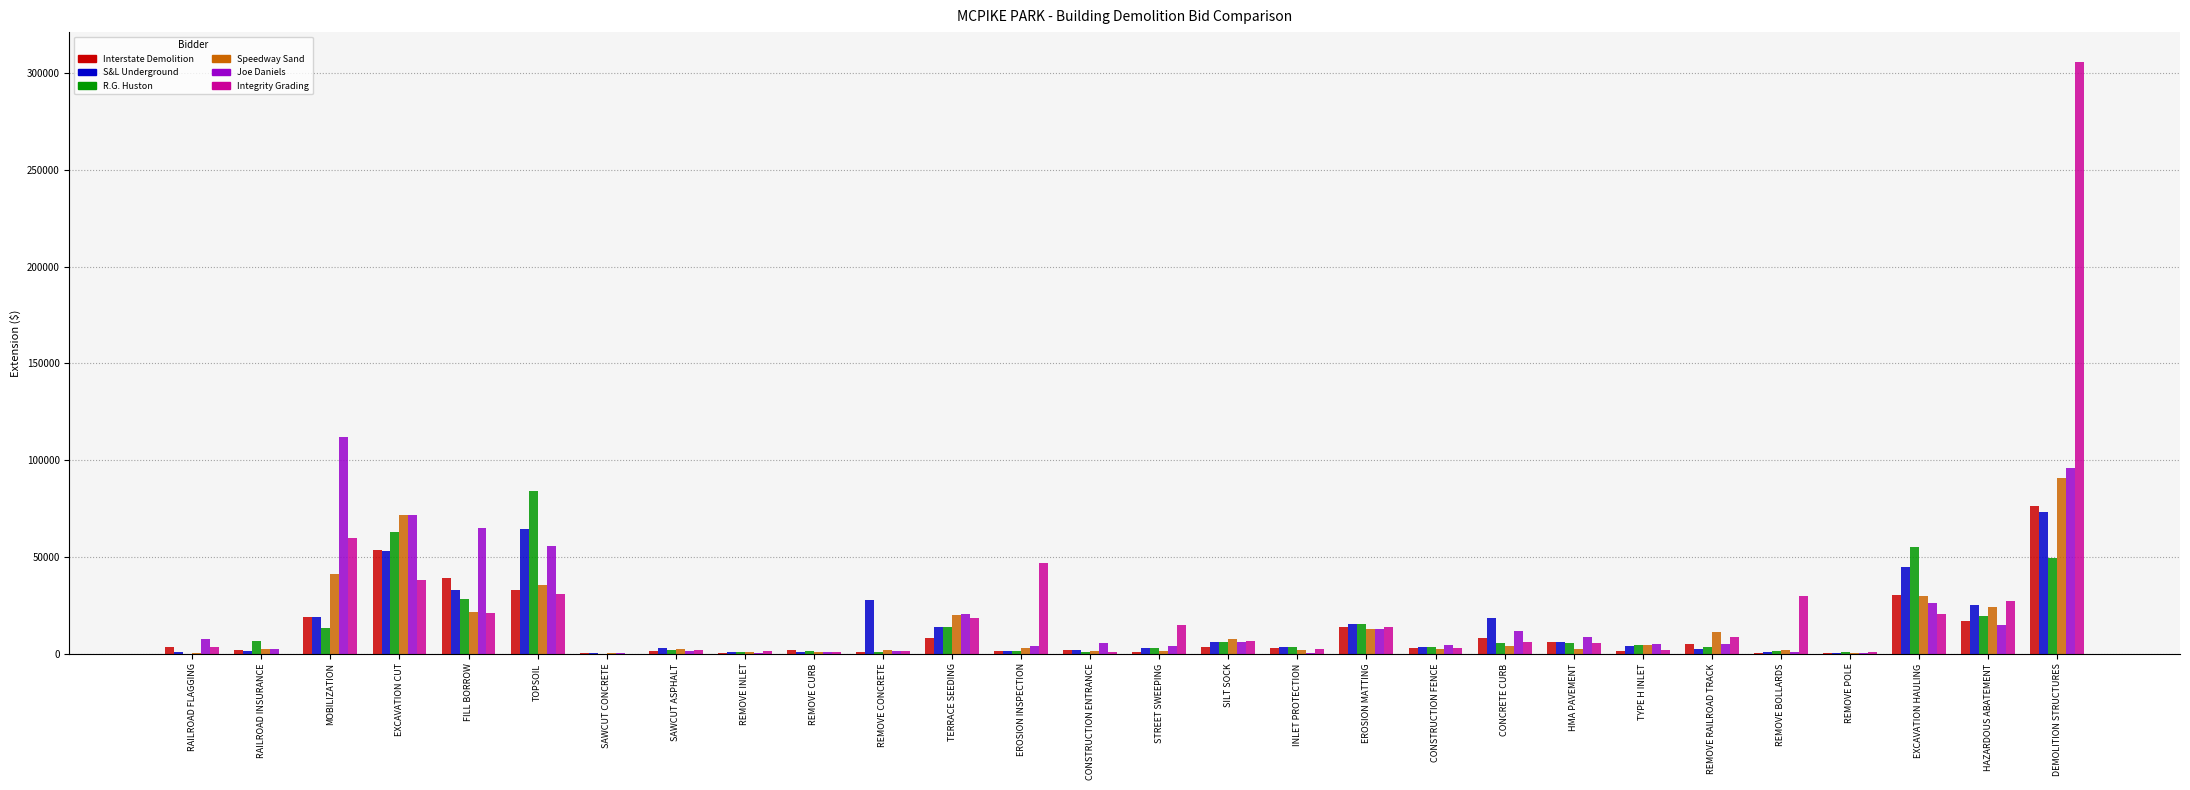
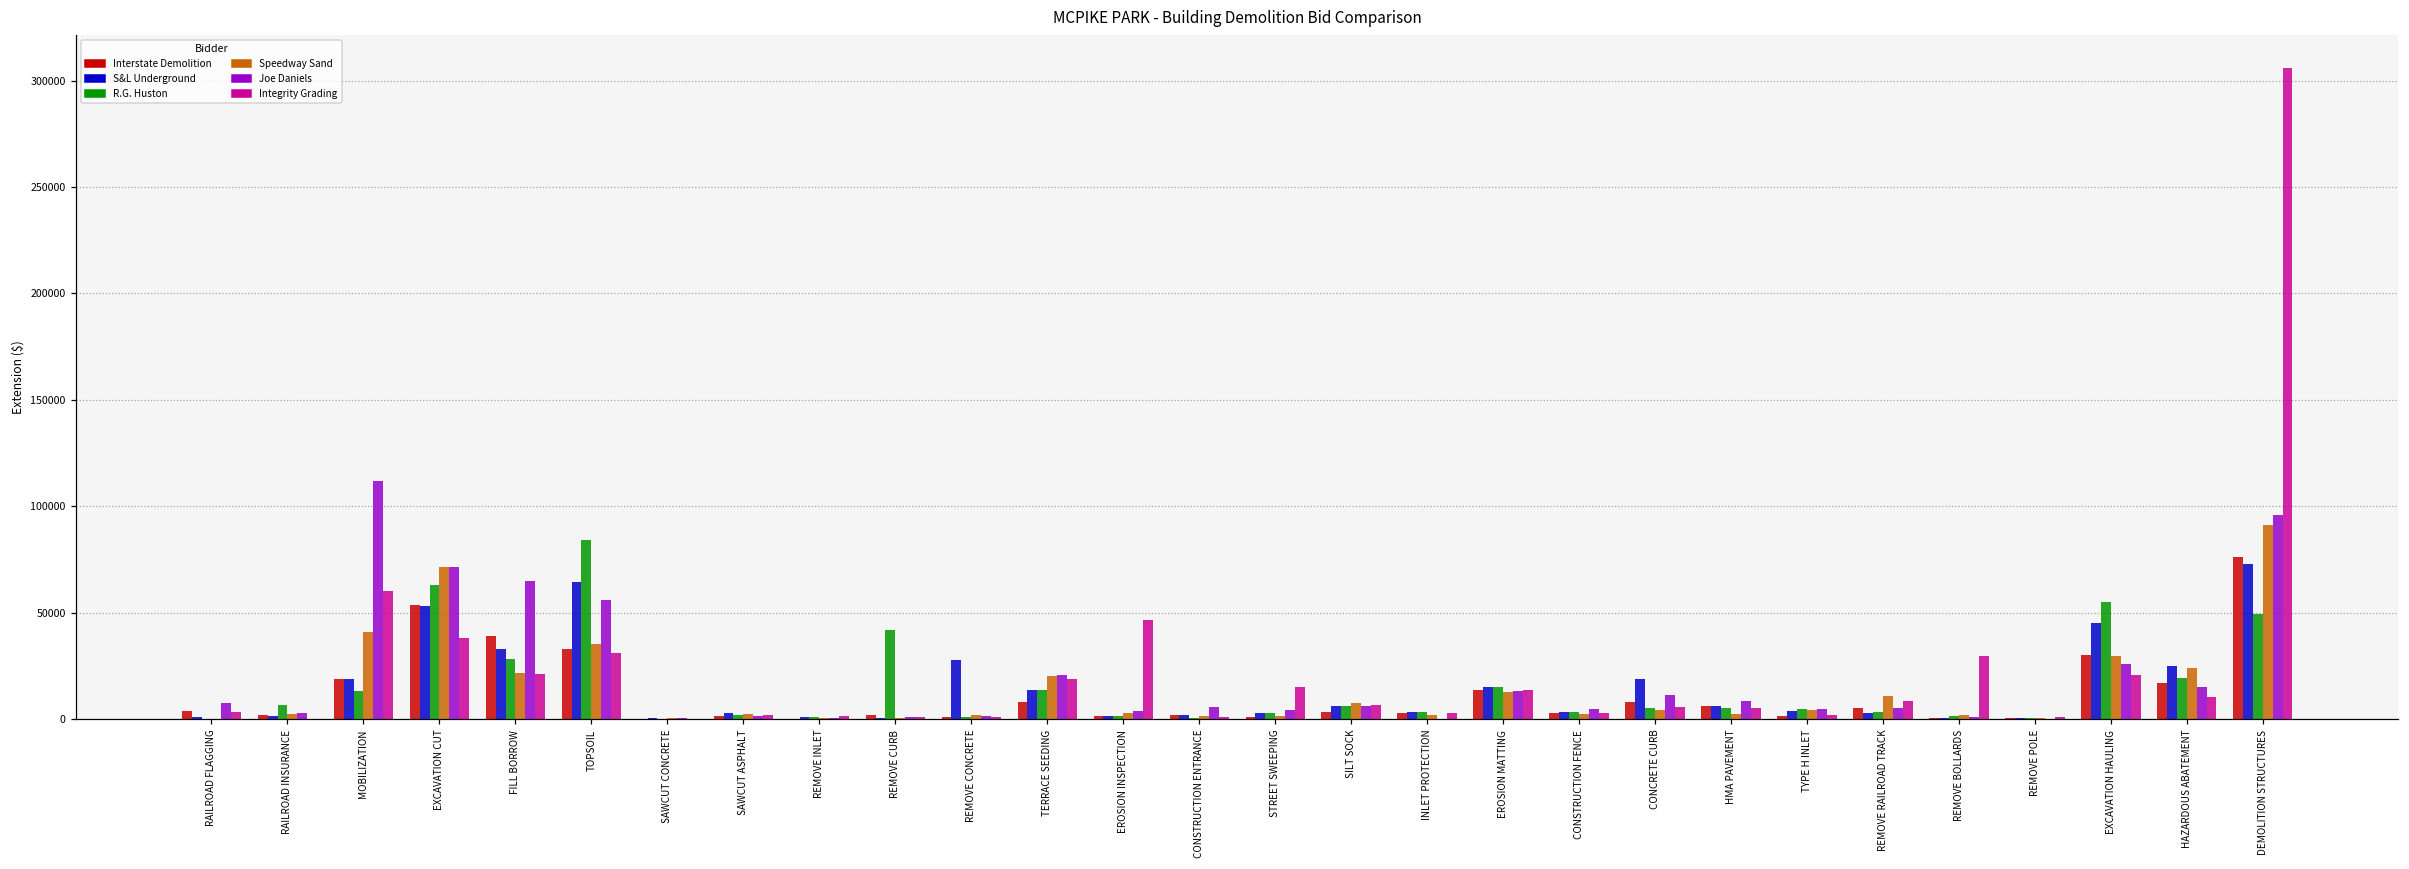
  {
    "Interstate Demolition": {
      "RAILROAD FLAGGING": 4000,
      "RAILROAD INSURANCE": 2000,
      "MOBILIZATION": 19000,
      "EXCAVATION CUT": 54000,
      "FILL BORROW": 39000,
      "TOPSOIL": 33000,
      "REMOVE CURB": 2000,
      "TERRACE SEEDING": 8000,
      "CONSTRUCTION ENTRANCE": 2000,
      "SILT SOCK": 3000,
      "INLET PROTECTION": 3000,
      "EROSION MATTING": 14000,
      "CONSTRUCTION FENCE": 3000,
      "CONCRETE CURB": 8000,
      "HMA PAVEMENT": 6000,
      "TYPE H INLET": 1000,
      "REMOVE RAILROAD TRACK": 5000,
      "EXCAVATION HAULING": 30000,
      "HAZARDOUS ABATEMENT": 17000,
      "DEMOLITION STRUCTURES": 76000
    },
    "S&L Underground": {
      "RAILROAD INSURANCE": 2000,
      "MOBILIZATION": 19000,
      "EXCAVATION CUT": 53000,
      "FILL BORROW": 33000,
      "TOPSOIL": 64000,
      "SAWCUT ASPHALT": 3000,
      "REMOVE CONCRETE": 28000,
      "TERRACE SEEDING": 14000,
      "CONSTRUCTION ENTRANCE": 2000,
      "STREET SWEEPING": 3000,
      "SILT SOCK": 6000,
      "INLET PROTECTION": 3000,
      "EROSION MATTING": 15000,
      "CONSTRUCTION FENCE": 3000,
      "CONCRETE CURB": 19000,
      "HMA PAVEMENT": 6000,
      "TYPE H INLET": 4000,
      "REMOVE RAILROAD TRACK": 3000,
      "EXCAVATION HAULING": 45000,
      "HAZARDOUS ABATEMENT": 25000,
      "DEMOLITION STRUCTURES": 73000
    },
    "R.G. Huston": {
      "RAILROAD INSURANCE": 6000,
      "MOBILIZATION": 13000,
      "EXCAVATION CUT": 63000,
      "FILL BORROW": 28000,
      "TOPSOIL": 84000,
      "SAWCUT ASPHALT": 2000,
-     "REMOVE CURB": 1000,
+     "REMOVE CURB": 42000,
      "TERRACE SEEDING": 14000,
      "STREET SWEEPING": 3000,
      "SILT SOCK": 6000,
      "INLET PROTECTION": 3000,
      "EROSION MATTING": 15000,
      "CONSTRUCTION FENCE": 3000,
      "CONCRETE CURB": 5000,
      "HMA PAVEMENT": 5000,
      "TYPE H INLET": 5000,
      "REMOVE RAILROAD TRACK": 3000,
      "REMOVE BOLLARDS": 1000,
      "EXCAVATION HAULING": 55000,
      "HAZARDOUS ABATEMENT": 19000,
      "DEMOLITION STRUCTURES": 49000
    },
    "Speedway Sand": {
      "RAILROAD INSURANCE": 3000,
      "MOBILIZATION": 41000,
      "EXCAVATION CUT": 71000,
      "FILL BORROW": 22000,
      "TOPSOIL": 35000,
      "SAWCUT ASPHALT": 2000,
      "REMOVE CONCRETE": 2000,
      "TERRACE SEEDING": 20000,
      "EROSION INSPECTION": 3000,
      "CONSTRUCTION ENTRANCE": 2000,
      "STREET SWEEPING": 2000,
      "SILT SOCK": 8000,
      "INLET PROTECTION": 2000,
      "EROSION MATTING": 13000,
      "CONSTRUCTION FENCE": 2000,
      "CONCRETE CURB": 4000,
      "HMA PAVEMENT": 2000,
      "TYPE H INLET": 4000,
      "REMOVE RAILROAD TRACK": 11000,
      "REMOVE BOLLARDS": 2000,
      "EXCAVATION HAULING": 30000,
      "HAZARDOUS ABATEMENT": 24000,
      "DEMOLITION STRUCTURES": 91000
    },
    "Joe Daniels": {
      "RAILROAD FLAGGING": 7000,
      "RAILROAD INSURANCE": 3000,
      "MOBILIZATION": 112000,
      "EXCAVATION CUT": 72000,
      "FILL BORROW": 65000,
      "TOPSOIL": 56000,
      "SAWCUT ASPHALT": 2000,
      "TERRACE SEEDING": 21000,
      "EROSION INSPECTION": 4000,
      "CONSTRUCTION ENTRANCE": 6000,
      "STREET SWEEPING": 4000,
      "SILT SOCK": 6000,
      "EROSION MATTING": 13000,
      "CONSTRUCTION FENCE": 5000,
      "CONCRETE CURB": 12000,
      "HMA PAVEMENT": 8000,
      "TYPE H INLET": 5000,
      "REMOVE RAILROAD TRACK": 5000,
      "EXCAVATION HAULING": 26000,
      "HAZARDOUS ABATEMENT": 15000,
      "DEMOLITION STRUCTURES": 96000
    },
    "Integrity Grading": {
      "RAILROAD FLAGGING": 3000,
      "MOBILIZATION": 60000,
      "EXCAVATION CUT": 38000,
      "FILL BORROW": 21000,
      "TOPSOIL": 31000,
      "SAWCUT ASPHALT": 2000,
      "TERRACE SEEDING": 19000,
      "EROSION INSPECTION": 47000,
      "STREET SWEEPING": 15000,
      "SILT SOCK": 7000,
      "INLET PROTECTION": 3000,
      "EROSION MATTING": 14000,
      "CONSTRUCTION FENCE": 3000,
      "CONCRETE CURB": 6000,
      "HMA PAVEMENT": 5000,
      "TYPE H INLET": 2000,
      "REMOVE RAILROAD TRACK": 8000,
      "REMOVE BOLLARDS": 30000,
      "EXCAVATION HAULING": 20000,
-     "HAZARDOUS ABATEMENT": 27000,
+     "HAZARDOUS ABATEMENT": 10000,
      "DEMOLITION STRUCTURES": 306000
    }
  }
